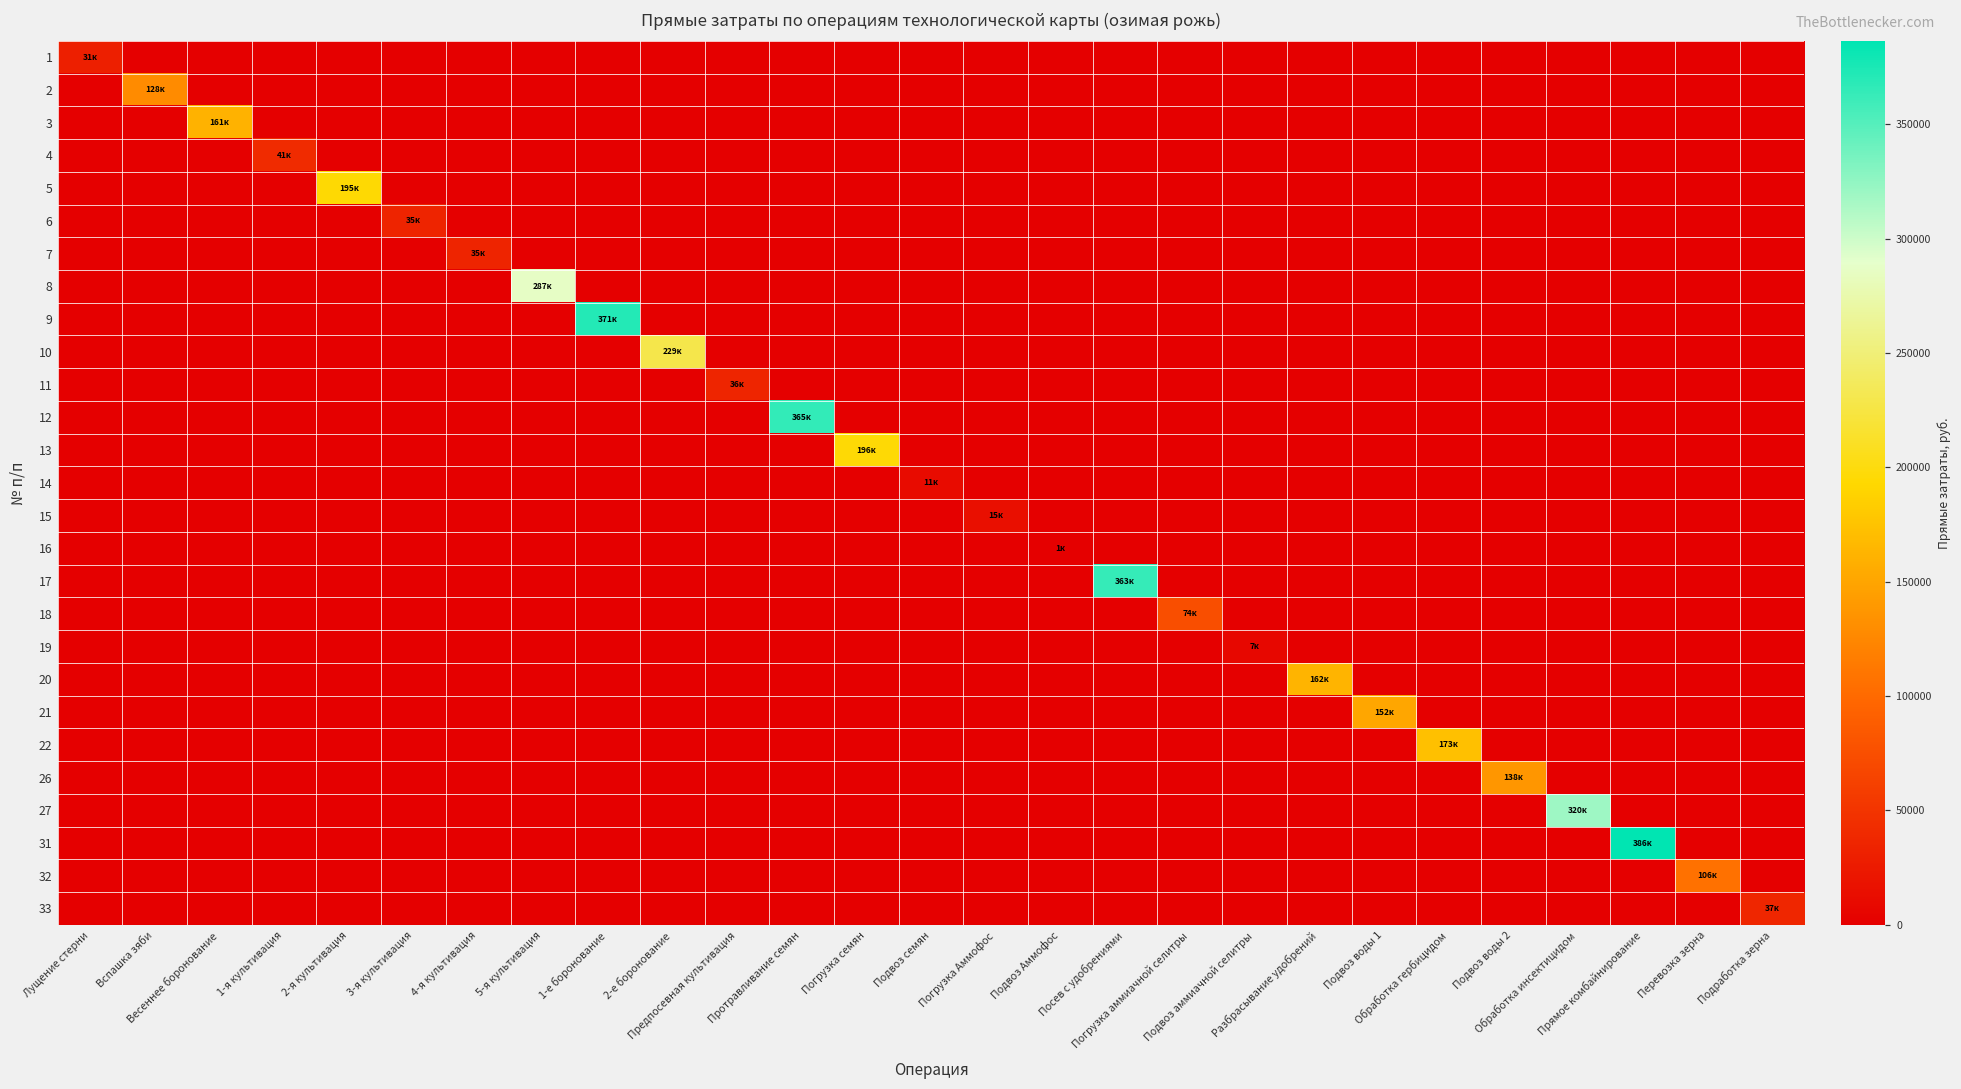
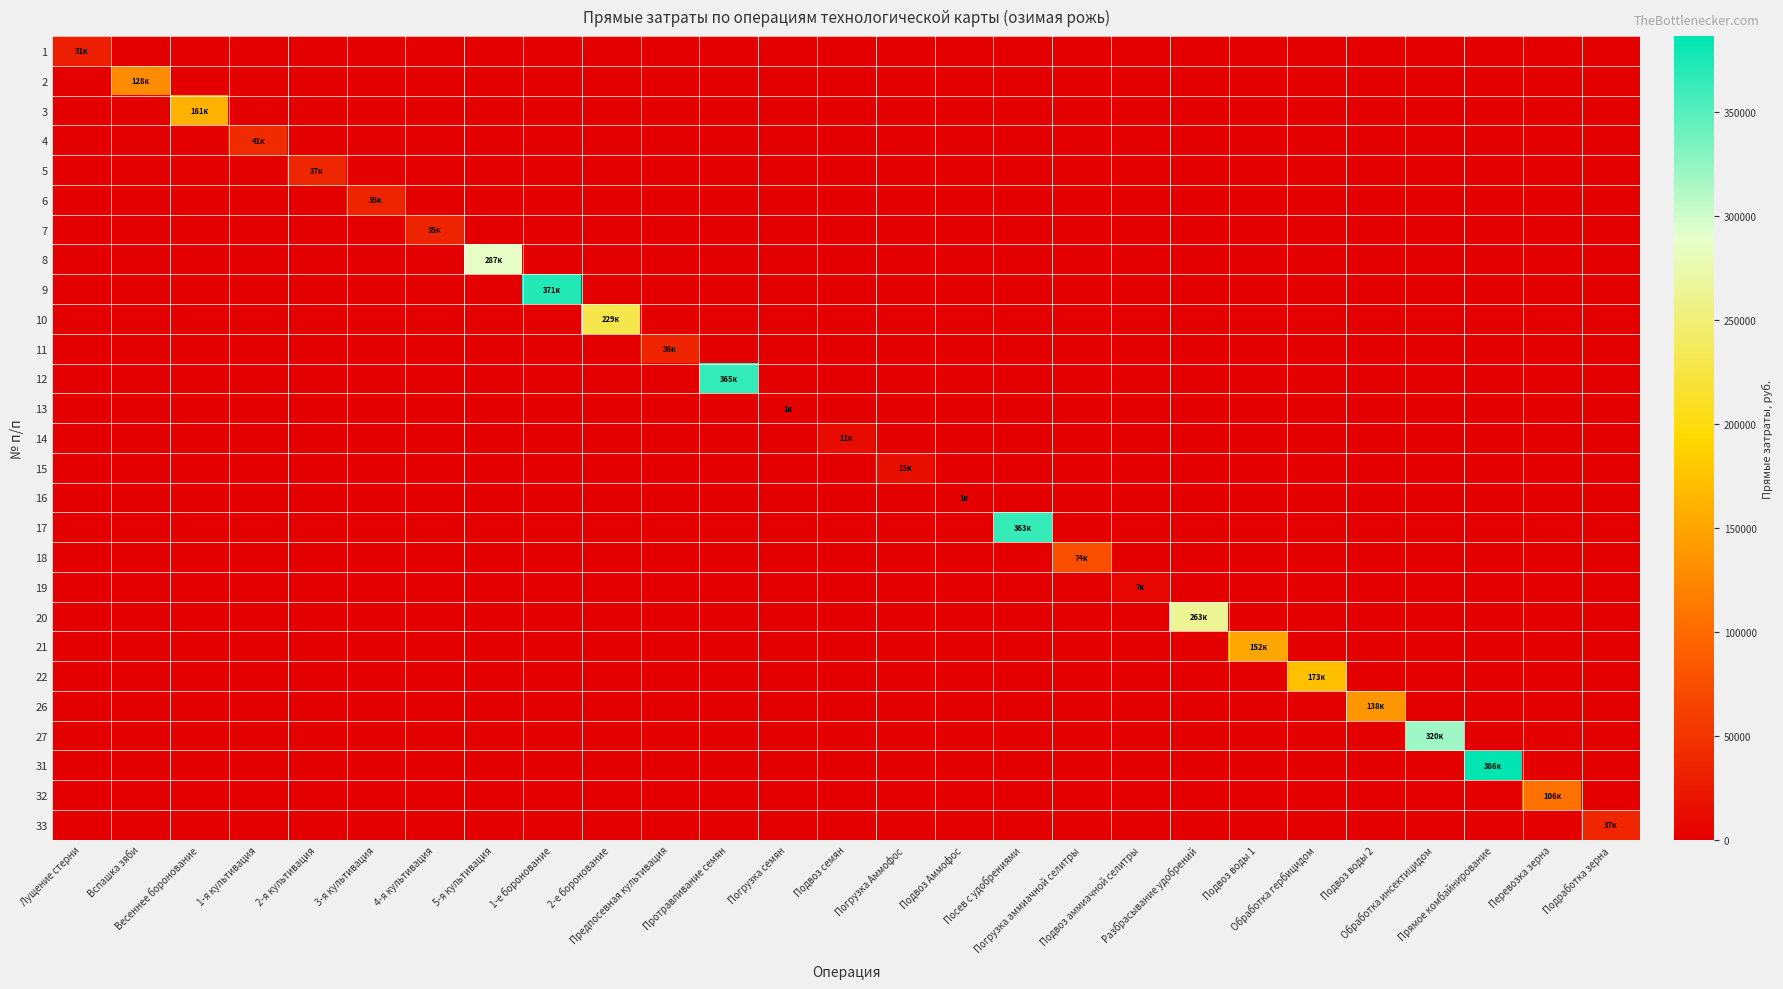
  {
    "1": {
      "Лущение стерни": "31к"
    },
    "2": {
      "Вспашка зяби": "128к"
    },
    "3": {
      "Весеннее боронование": "161к"
    },
    "4": {
      "1-я культивация": "41к"
    },
    "5": {
-     "2-я культивация": "195к"
+     "2-я культивация": "37к"
    },
    "6": {
      "3-я культивация": "35к"
    },
    "7": {
      "4-я культивация": "35к"
    },
    "8": {
      "5-я культивация": "287к"
    },
    "9": {
      "1-е боронование": "371к"
    },
    "10": {
      "2-е боронование": "229к"
    },
    "11": {
      "Предпосевная культивация": "36к"
    },
    "12": {
      "Протравливание семян": "365к"
    },
    "13": {
-     "Погрузка семян": "196к"
+     "Погрузка семян": "1к"
    },
    "14": {
      "Подвоз семян": "11к"
    },
    "15": {
      "Погрузка Аммофос": "15к"
    },
    "16": {
      "Подвоз Аммофос": "1к"
    },
    "17": {
      "Посев с удобрениями": "363к"
    },
    "18": {
      "Погрузка аммиачной селитры": "74к"
    },
    "19": {
      "Подвоз аммиачной селитры": "7к"
    },
    "20": {
-     "Разбрасывание удобрений": "162к"
+     "Разбрасывание удобрений": "263к"
    },
    "21": {
      "Подвоз воды 1": "152к"
    },
    "22": {
      "Обработка гербицидом": "173к"
    },
    "26": {
      "Подвоз воды 2": "138к"
    },
    "27": {
      "Обработка инсектицидом": "320к"
    },
    "31": {
      "Прямое комбайнирование": "386к"
    },
    "32": {
      "Перевозка зерна": "106к"
    },
    "33": {
      "Подработка зерна": "37к"
    }
  }
